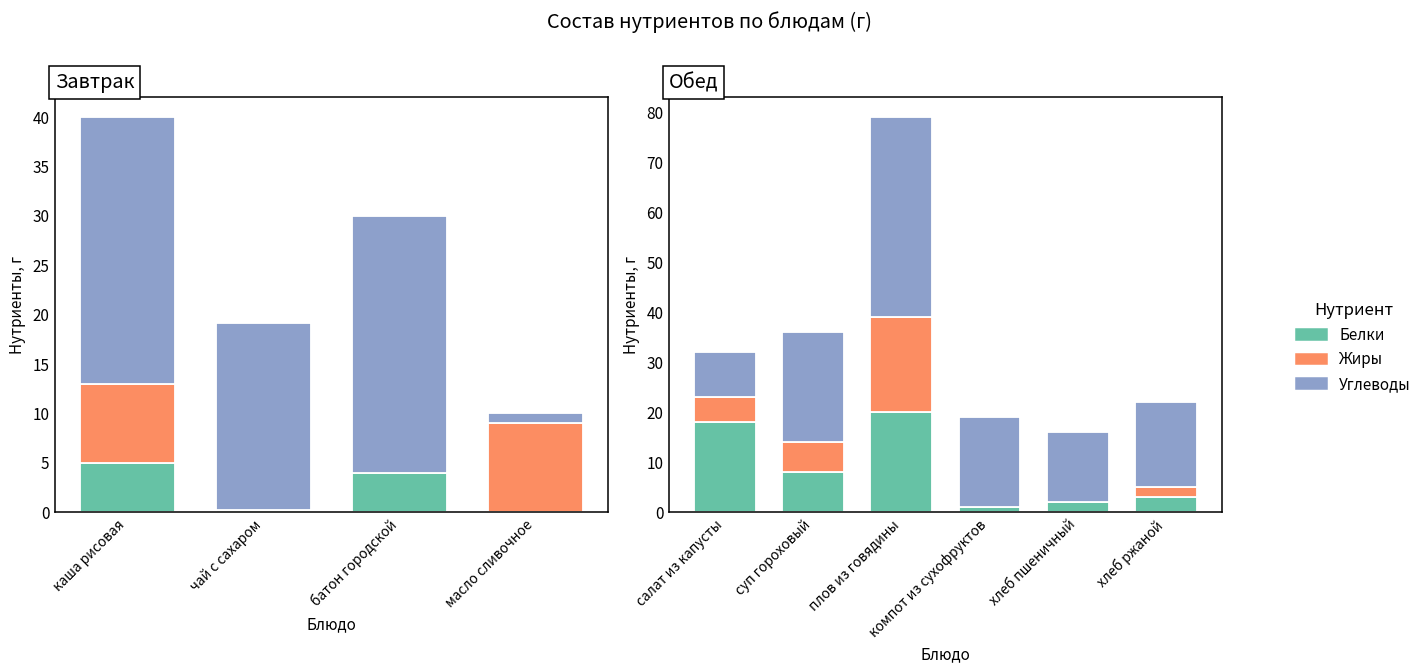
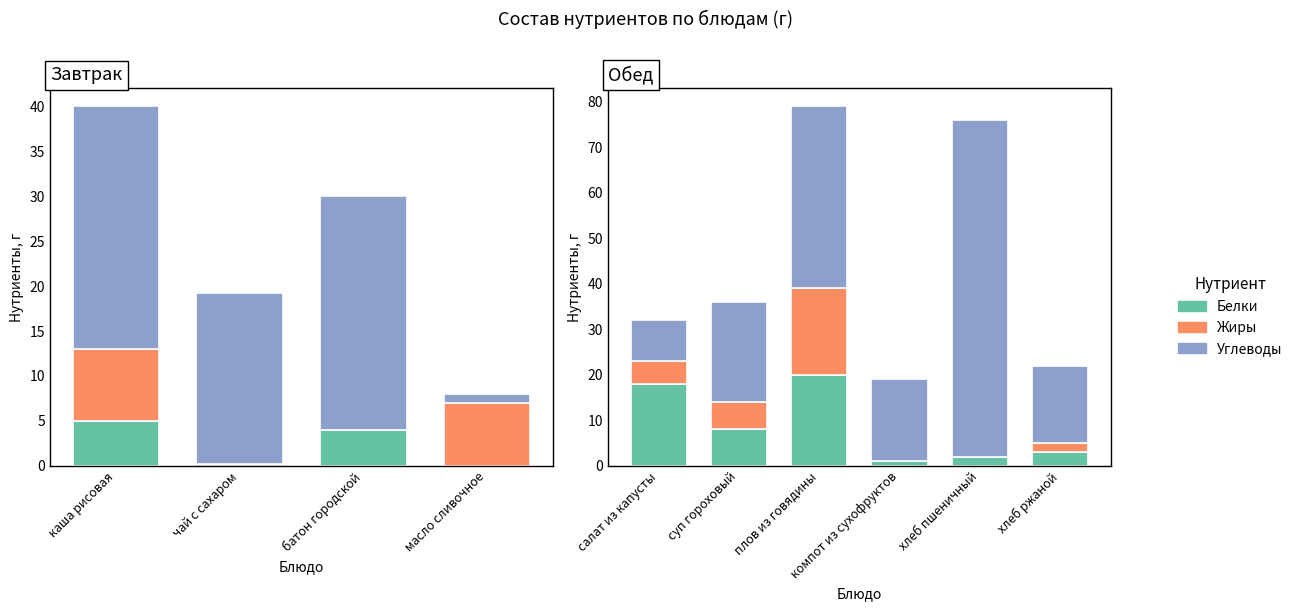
  {
    "Завтрак": {
      "Белки": {
        "каша рисовая": 5,
        "батон городской": 4,
        "масло сливочное": 0
      },
      "Жиры": {
        "каша рисовая": 8,
        "чай с сахаром": 0,
        "батон городской": 0,
-       "масло сливочное": 9
+       "масло сливочное": 7
      },
      "Углеводы": {
        "каша рисовая": 27,
        "чай с сахаром": 19,
        "батон городской": 26,
        "масло сливочное": 1
      }
    },
    "Обед": {
      "Белки": {
        "салат из капусты": 18,
        "суп гороховый": 8,
        "плов из говядины": 20,
        "компот из сухофруктов": 1,
        "хлеб пшеничный": 2,
        "хлеб ржаной": 3
      },
      "Жиры": {
        "салат из капусты": 5,
        "суп гороховый": 6,
        "плов из говядины": 19,
        "компот из сухофруктов": 0,
        "хлеб пшеничный": 0,
        "хлеб ржаной": 2
      },
      "Углеводы": {
        "салат из капусты": 9,
        "суп гороховый": 22,
        "плов из говядины": 40,
        "компот из сухофруктов": 18,
-       "хлеб пшеничный": 14,
+       "хлеб пшеничный": 74,
        "хлеб ржаной": 17
      }
    }
  }
